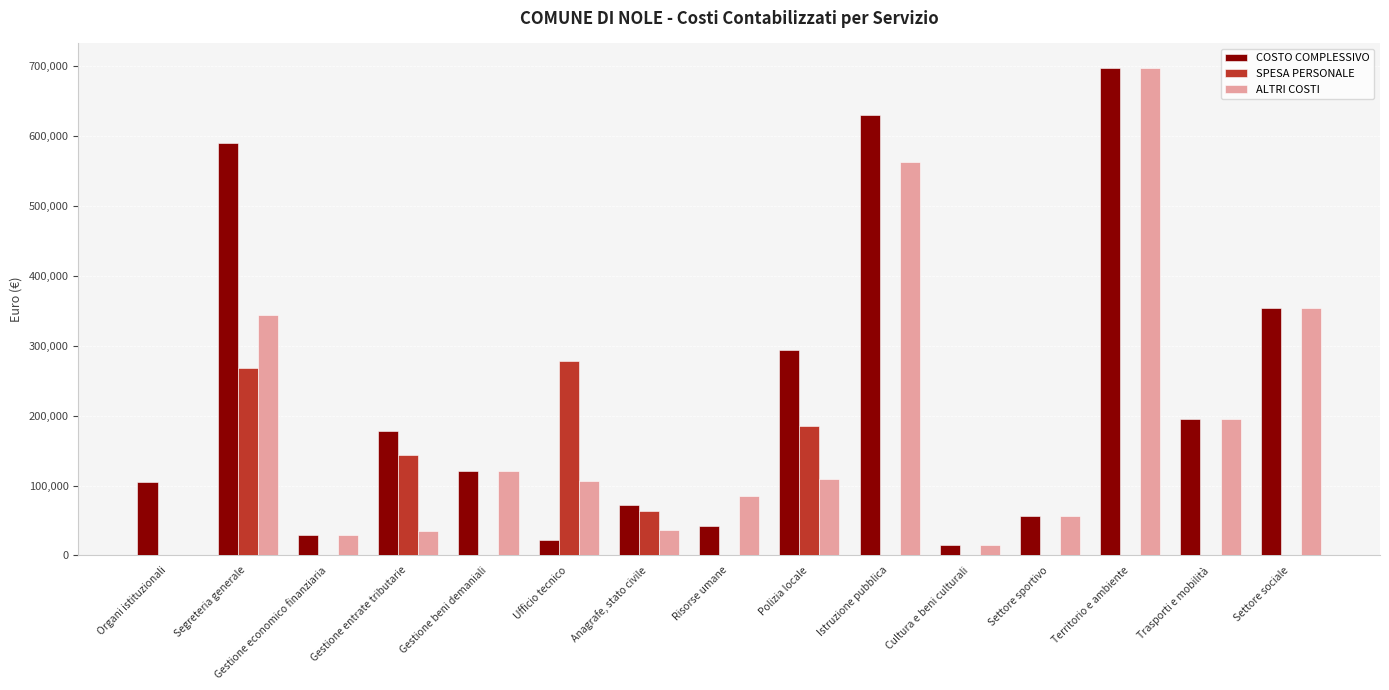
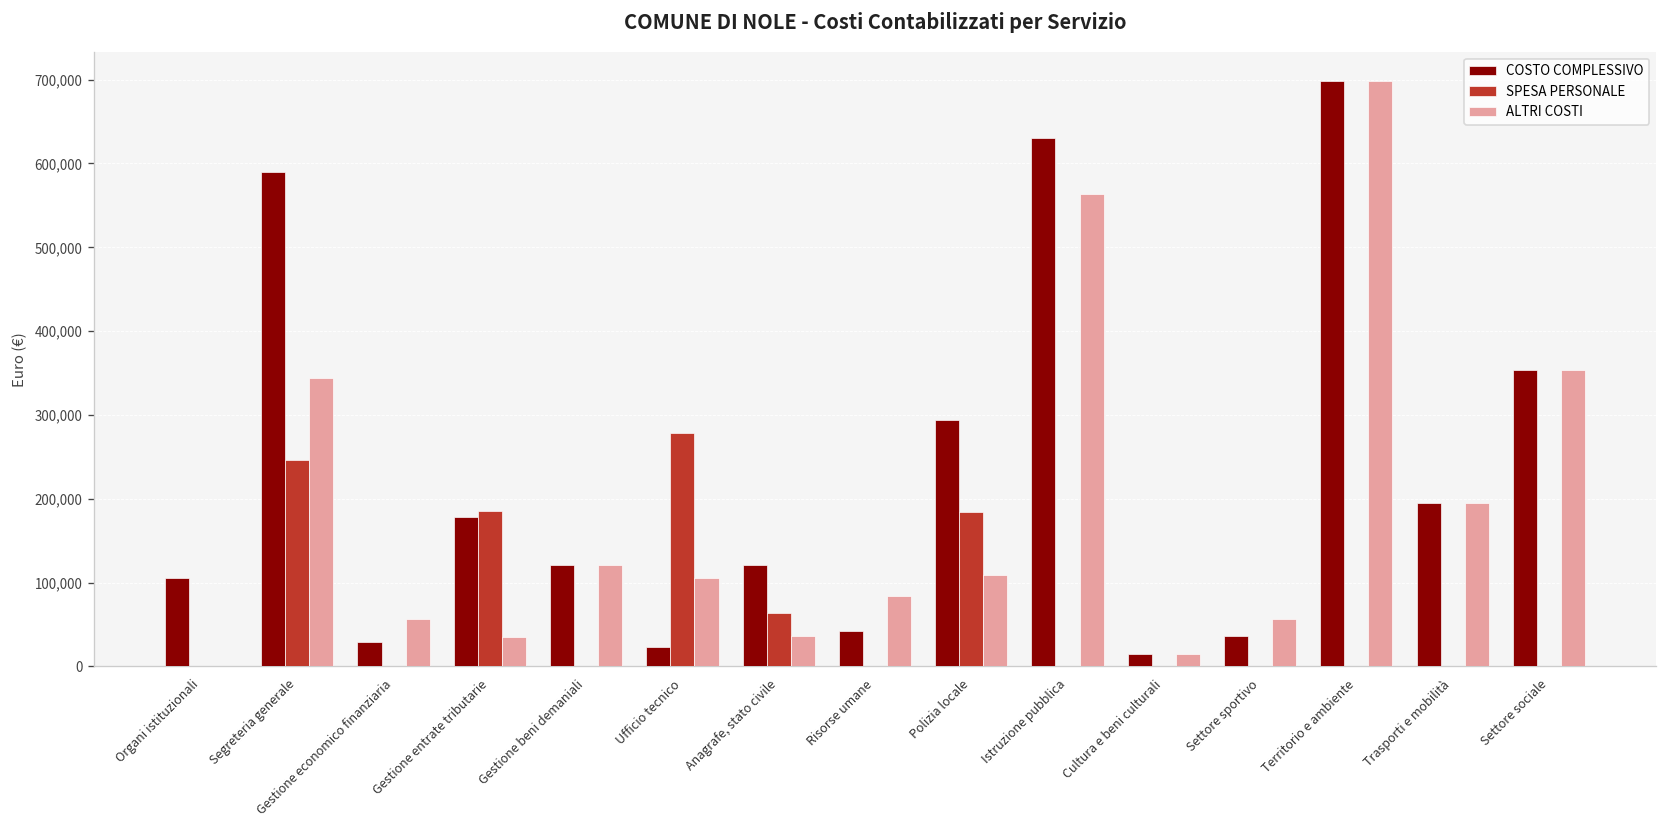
  {
    "COSTO COMPLESSIVO": {
      "Organi istituzionali": "110,000",
      "Segreteria generale": "590,000",
      "Gestione economico finanziaria": "30,000",
      "Gestione entrate tributarie": "180,000",
      "Gestione beni demaniali": "120,000",
      "Ufficio tecnico": "20,000",
-     "Anagrafe, stato civile": "70,000",
+     "Anagrafe, stato civile": "120,000",
      "Risorse umane": "40,000",
      "Polizia locale": "290,000",
      "Istruzione pubblica": "630,000",
      "Cultura e beni culturali": "20,000",
-     "Settore sportivo": "60,000",
+     "Settore sportivo": "40,000",
      "Territorio e ambiente": "700,000",
      "Trasporti e mobilità": "200,000",
      "Settore sociale": "350,000"
    },
    "SPESA PERSONALE": {
      "Organi istituzionali": "0",
-     "Segreteria generale": "270,000",
+     "Segreteria generale": "250,000",
      "Gestione economico finanziaria": "0",
-     "Gestione entrate tributarie": "140,000",
+     "Gestione entrate tributarie": "190,000",
      "Gestione beni demaniali": "0",
      "Ufficio tecnico": "280,000",
      "Anagrafe, stato civile": "60,000",
      "Risorse umane": "0",
      "Polizia locale": "180,000",
      "Istruzione pubblica": "0",
      "Cultura e beni culturali": "0",
      "Settore sportivo": "0",
      "Territorio e ambiente": "0",
      "Trasporti e mobilità": "0",
      "Settore sociale": "0"
    },
    "ALTRI COSTI": {
      "Organi istituzionali": "0",
      "Segreteria generale": "340,000",
-     "Gestione economico finanziaria": "30,000",
+     "Gestione economico finanziaria": "60,000",
      "Gestione entrate tributarie": "40,000",
      "Gestione beni demaniali": "120,000",
      "Ufficio tecnico": "110,000",
      "Anagrafe, stato civile": "40,000",
      "Risorse umane": "80,000",
      "Polizia locale": "110,000",
      "Istruzione pubblica": "560,000",
      "Cultura e beni culturali": "20,000",
      "Settore sportivo": "60,000",
      "Territorio e ambiente": "700,000",
      "Trasporti e mobilità": "200,000",
      "Settore sociale": "350,000"
    }
  }
